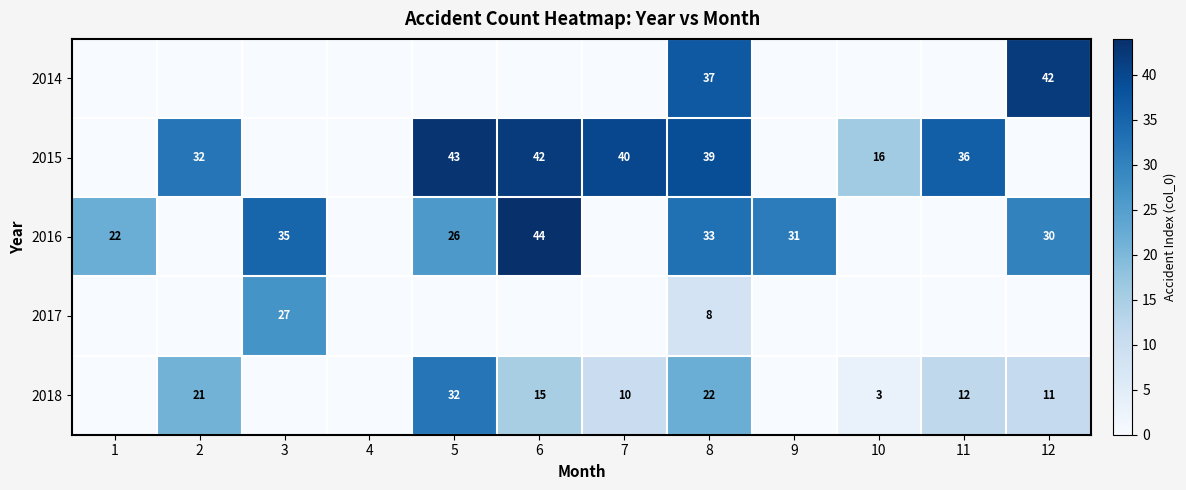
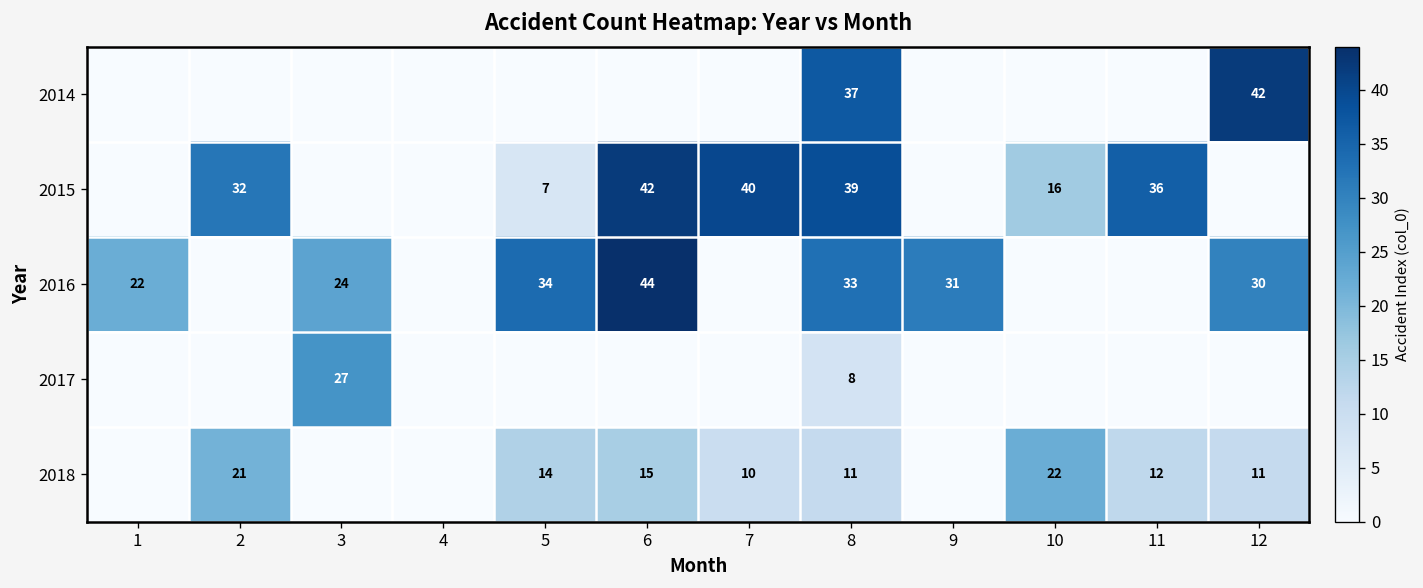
  {
    "2014": {
      "8": 37,
      "12": 42
    },
    "2015": {
      "2": 32,
-     "5": 43,
+     "5": 7,
      "6": 42,
      "7": 40,
      "8": 39,
      "10": 16,
      "11": 36
    },
    "2016": {
      "1": 22,
-     "3": 35,
-     "5": 26,
+     "3": 24,
+     "5": 34,
      "6": 44,
      "8": 33,
      "9": 31,
      "12": 30
    },
    "2017": {
      "3": 27,
      "8": 8
    },
    "2018": {
      "2": 21,
-     "5": 32,
+     "5": 14,
      "6": 15,
      "7": 10,
-     "8": 22,
-     "10": 3,
+     "8": 11,
+     "10": 22,
      "11": 12,
      "12": 11
    }
  }
